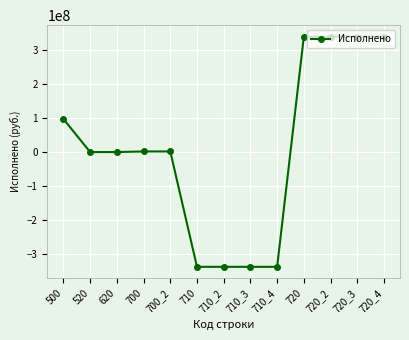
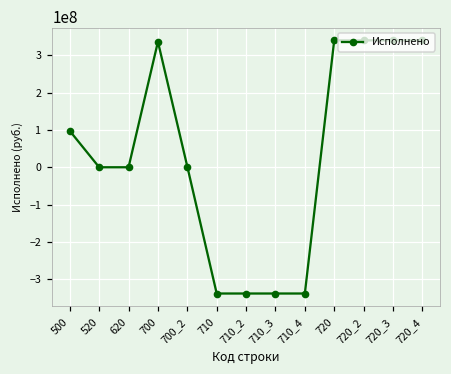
  {
    "500": 100000000,
    "520": 0,
    "620": 0,
-   "700": 0,
+   "700": 340000000,
    "700_2": 0,
    "710": -340000000,
    "710_2": -340000000,
    "710_3": -340000000,
    "710_4": -340000000,
    "720": 340000000
  }
